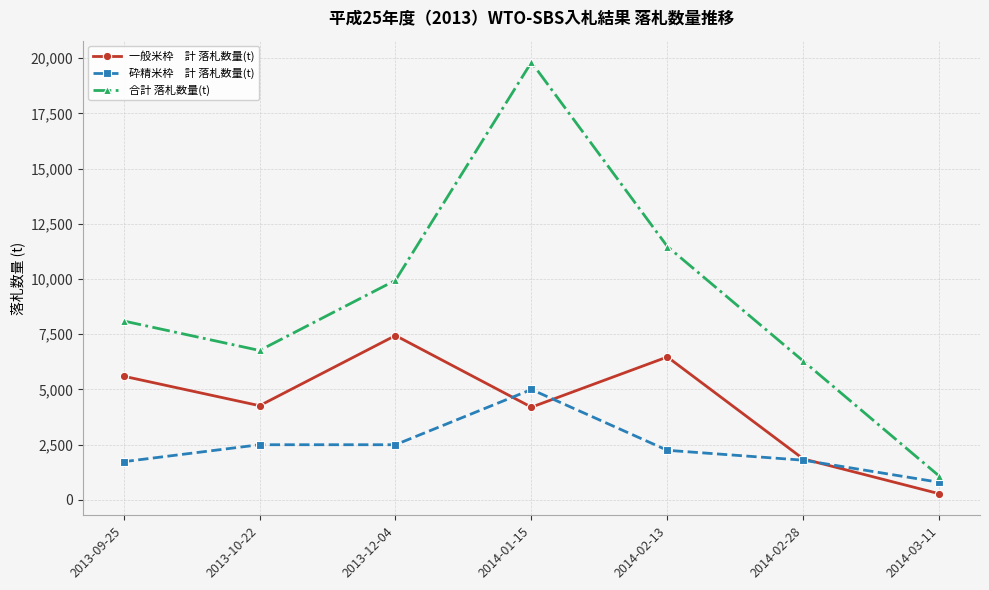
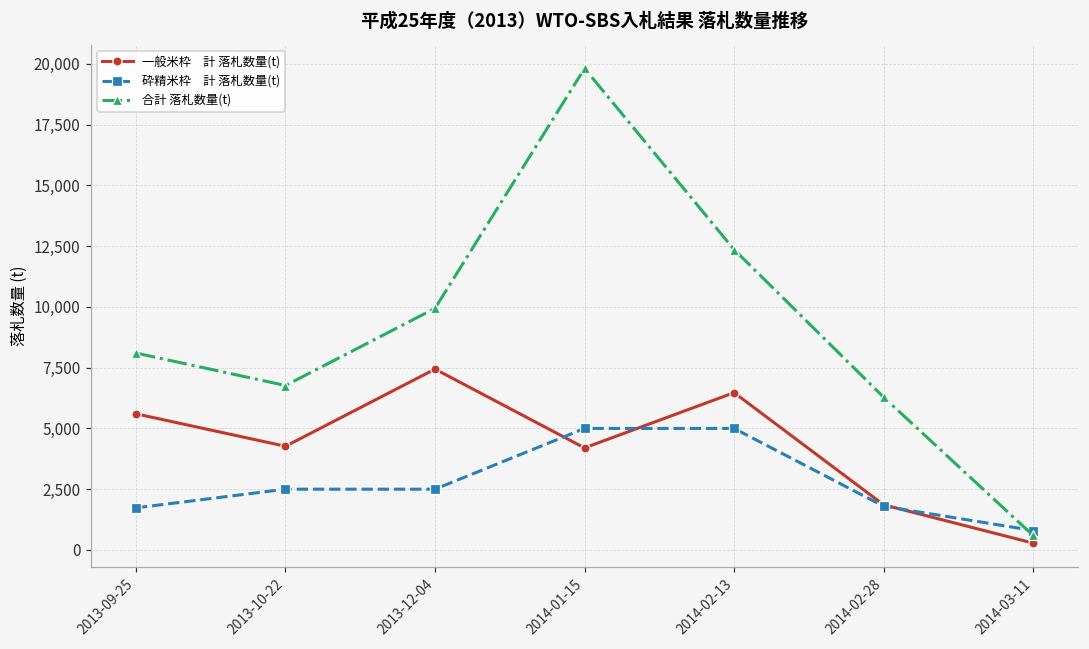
  {
    "一般米枠 計 落札数量(t)": {
      "2013-09-25": "5,600",
      "2013-10-22": "4,300",
      "2013-12-04": "7,400",
      "2014-01-15": "4,200",
      "2014-02-13": "6,500",
      "2014-03-11": "300"
    },
    "砕精米枠 計 落札数量(t)": {
      "2013-09-25": "1,700",
      "2013-10-22": "2,500",
      "2013-12-04": "2,500",
      "2014-01-15": "5,000",
-     "2014-02-13": "2,200",
+     "2014-02-13": "5,000",
      "2014-03-11": "800"
    },
    "合計 落札数量(t)": {
      "2013-09-25": "8,100",
      "2013-10-22": "6,800",
      "2013-12-04": "9,900",
      "2014-01-15": "19,800",
-     "2014-02-13": "11,500",
+     "2014-02-13": "12,400",
      "2014-02-28": "6,300",
-     "2014-03-11": "1,100"
+     "2014-03-11": "600"
    }
  }
